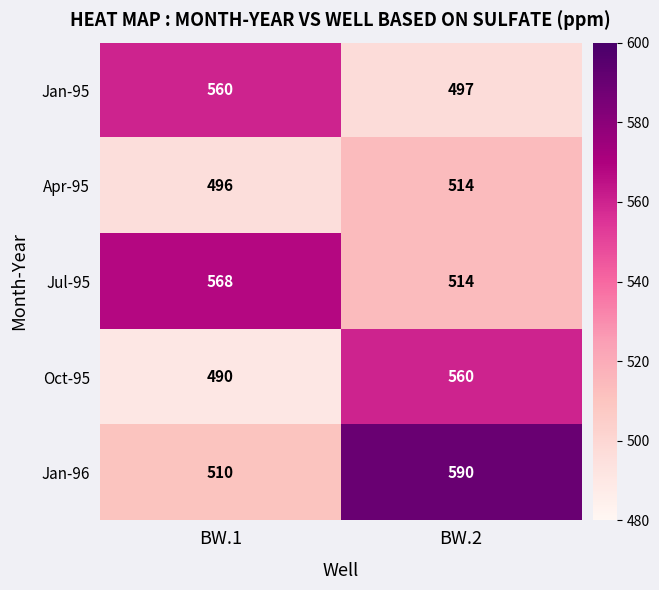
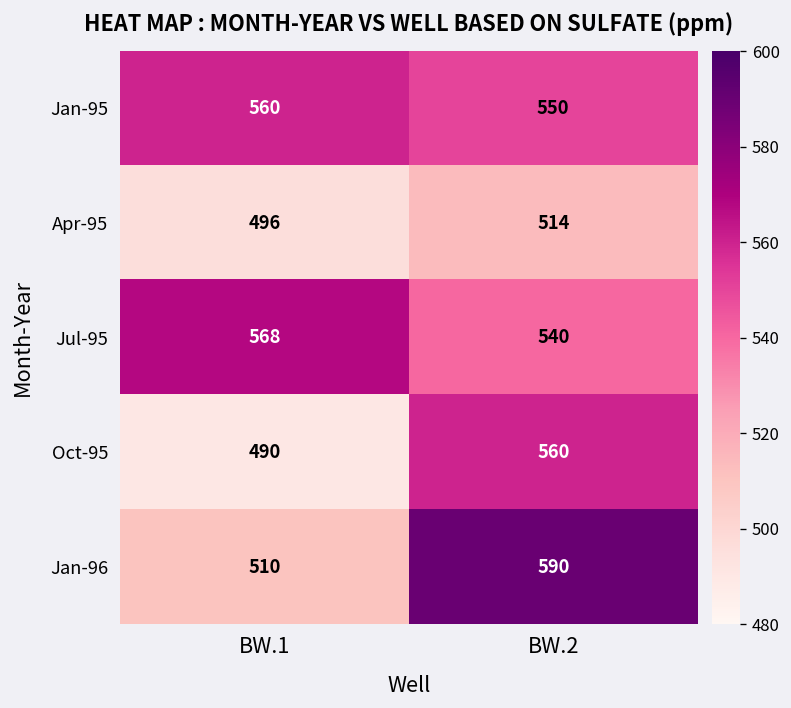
  {
    "Jan-95": {
      "BW.1": 560,
-     "BW.2": 497
+     "BW.2": 550
    },
    "Apr-95": {
      "BW.1": 496,
      "BW.2": 514
    },
    "Jul-95": {
      "BW.1": 568,
-     "BW.2": 514
+     "BW.2": 540
    },
    "Oct-95": {
      "BW.1": 490,
      "BW.2": 560
    },
    "Jan-96": {
      "BW.1": 510,
      "BW.2": 590
    }
  }
